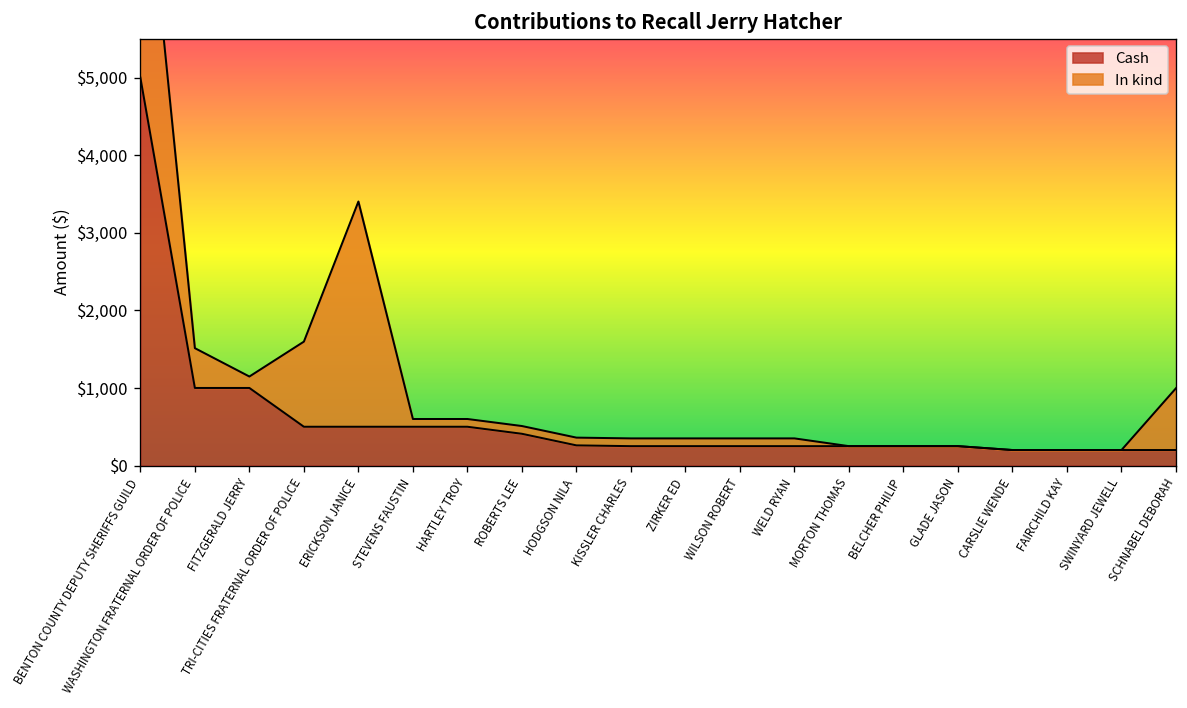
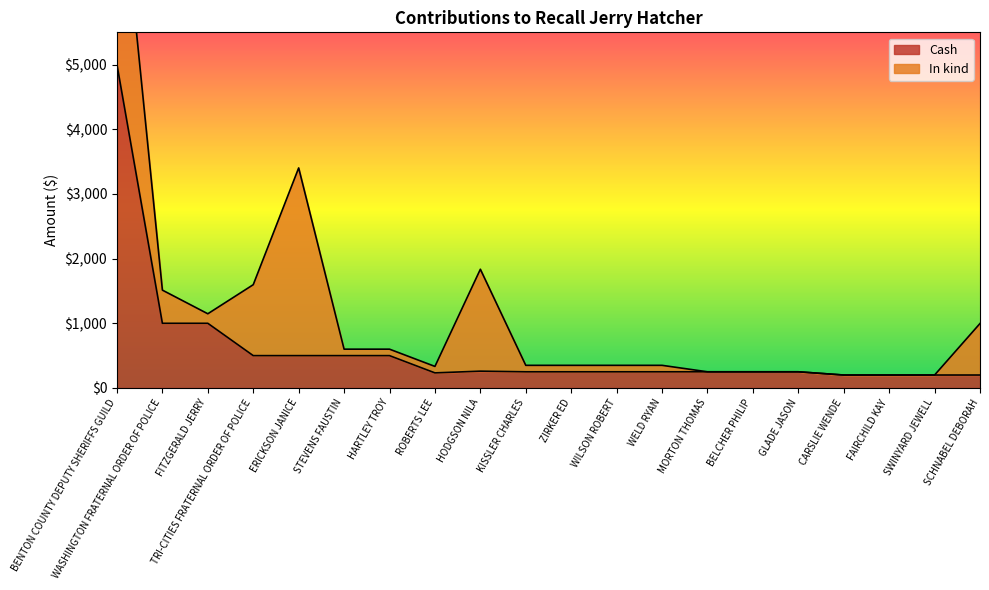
  {
    "Cash": {
      "BENTON COUNTY DEPUTY SHERIFFS GUILD": "$5,000",
      "WASHINGTON FRATERNAL ORDER OF POLICE": "$1,000",
      "FITZGERALD JERRY": "$1,000",
      "TRI-CITIES FRATERNAL ORDER OF POLICE": "$500",
      "ERICKSON JANICE": "$500",
      "STEVENS FAUSTIN": "$500",
      "HARTLEY TROY": "$500",
-     "ROBERTS LEE": "$400",
+     "ROBERTS LEE": "$200",
      "HODGSON NILA": "$300",
      "KISSLER CHARLES": "$300",
      "ZIRKER ED": "$300",
      "WILSON ROBERT": "$300",
      "WELD RYAN": "$300",
      "SCHNABEL DEBORAH": "$200"
    },
    "In kind": {
      "WASHINGTON FRATERNAL ORDER OF POLICE": "$500",
      "FITZGERALD JERRY": "$100",
      "TRI-CITIES FRATERNAL ORDER OF POLICE": "$1,100",
      "ERICKSON JANICE": "$2,900",
      "STEVENS FAUSTIN": "$100",
      "HARTLEY TROY": "$100",
      "ROBERTS LEE": "$100",
-     "HODGSON NILA": "$100",
+     "HODGSON NILA": "$1,600",
      "KISSLER CHARLES": "$100",
      "ZIRKER ED": "$100",
      "WILSON ROBERT": "$100",
      "WELD RYAN": "$100",
      "SCHNABEL DEBORAH": "$800"
    }
  }
